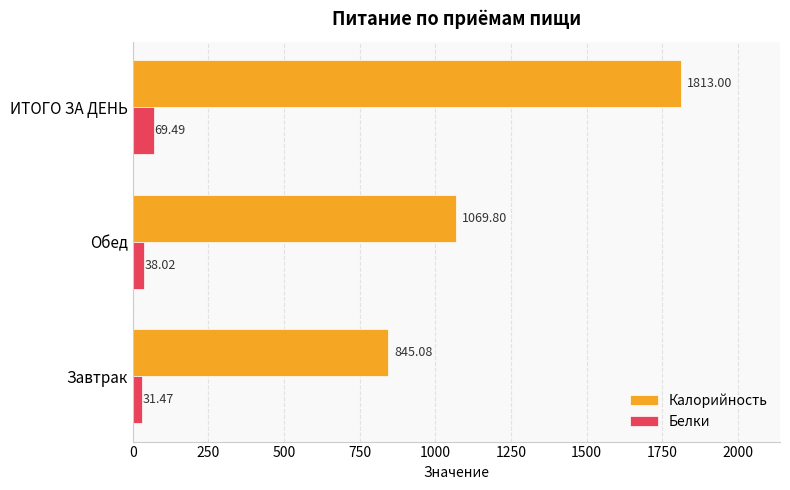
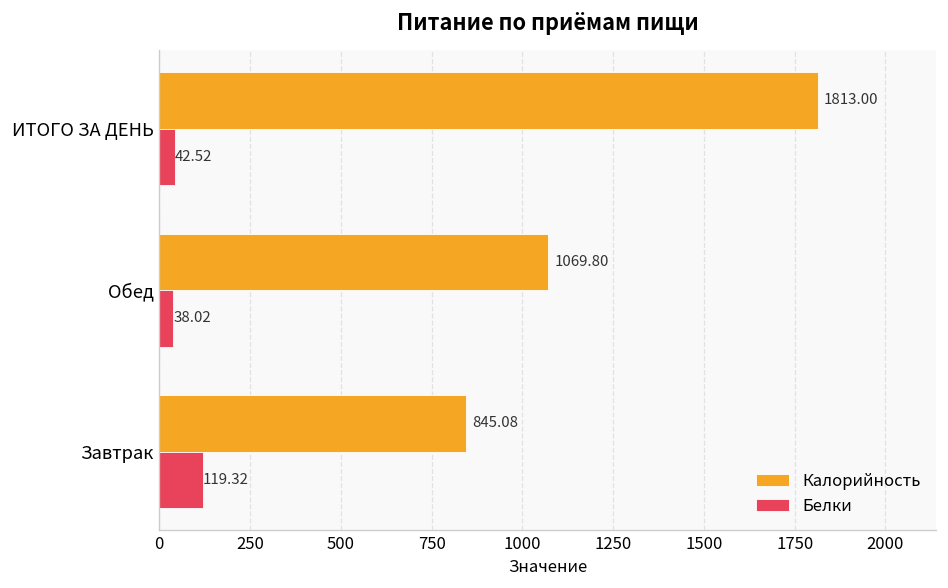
  {
    "Калорийность": {
      "ИТОГО ЗА ДЕНЬ": 1813.00,
      "Обед": 1069.80,
      "Завтрак": 845.08
    },
    "Белки": {
-     "ИТОГО ЗА ДЕНЬ": 69.49,
+     "ИТОГО ЗА ДЕНЬ": 42.52,
      "Обед": 38.02,
-     "Завтрак": 31.47
+     "Завтрак": 119.32
    }
  }
